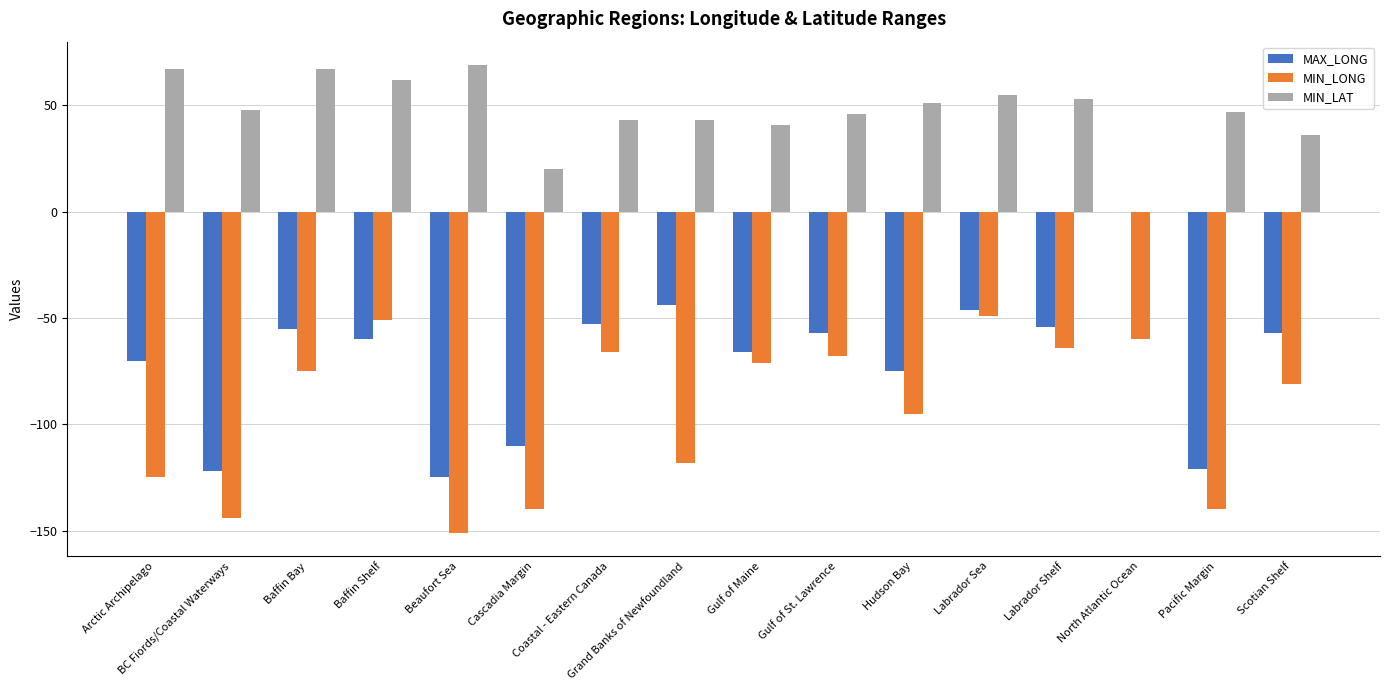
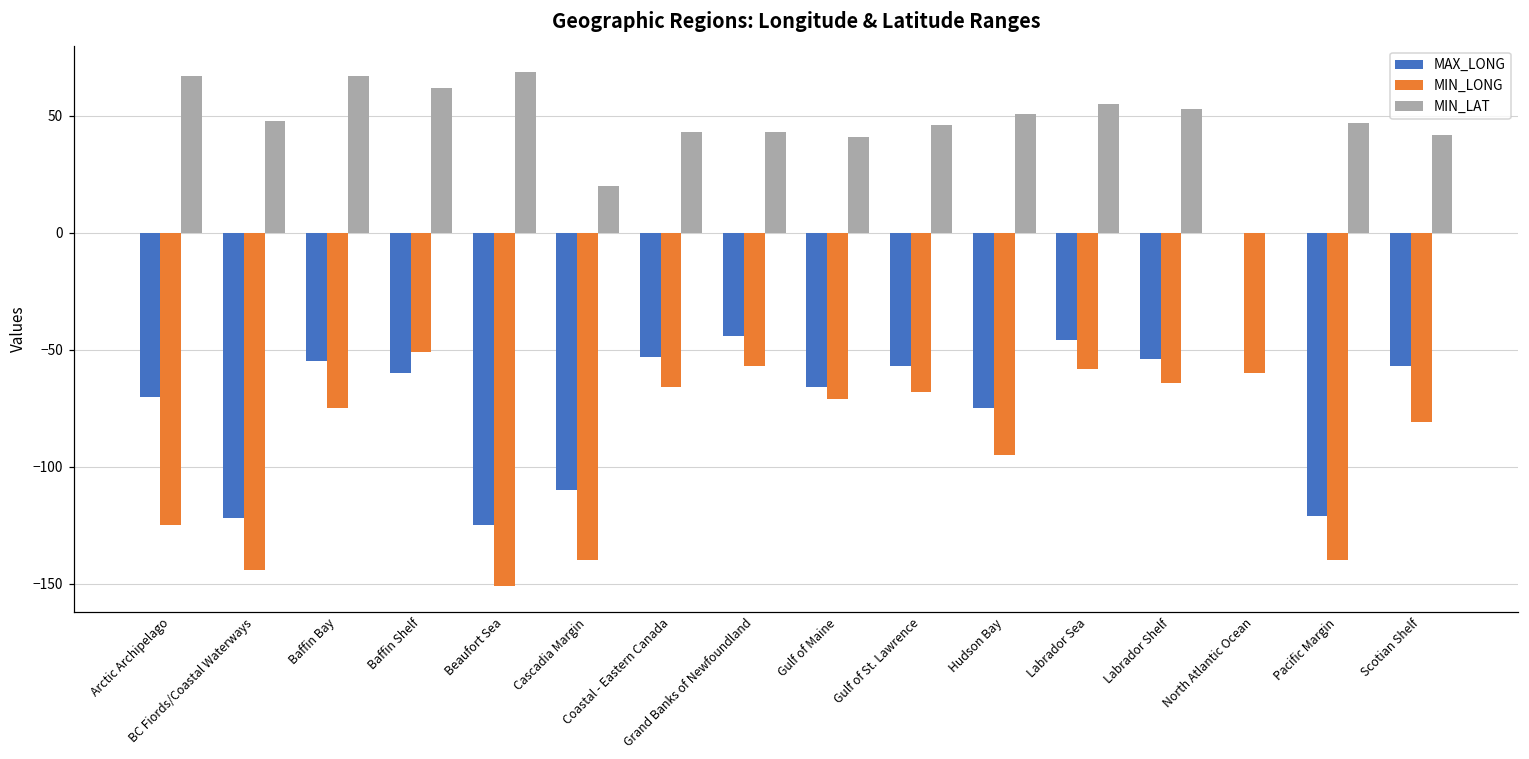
  {
    "MAX_LONG": {
      "Arctic Archipelago": -70,
      "BC Fiords/Coastal Waterways": -122,
      "Baffin Bay": -55,
      "Baffin Shelf": -60,
      "Beaufort Sea": -125,
      "Cascadia Margin": -110,
      "Coastal - Eastern Canada": -53,
      "Grand Banks of Newfoundland": -44,
      "Gulf of Maine": -66,
      "Gulf of St. Lawrence": -57,
      "Hudson Bay": -75,
      "Labrador Sea": -46,
      "Labrador Shelf": -54,
      "North Atlantic Ocean": 0,
      "Pacific Margin": -121,
      "Scotian Shelf": -57
    },
    "MIN_LONG": {
      "Arctic Archipelago": -125,
      "BC Fiords/Coastal Waterways": -144,
      "Baffin Bay": -75,
      "Baffin Shelf": -51,
      "Beaufort Sea": -151,
      "Cascadia Margin": -140,
      "Coastal - Eastern Canada": -66,
-     "Grand Banks of Newfoundland": -118,
+     "Grand Banks of Newfoundland": -57,
      "Gulf of Maine": -71,
      "Gulf of St. Lawrence": -68,
      "Hudson Bay": -95,
-     "Labrador Sea": -49,
+     "Labrador Sea": -58,
      "Labrador Shelf": -64,
      "North Atlantic Ocean": -60,
      "Pacific Margin": -140,
      "Scotian Shelf": -81
    },
    "MIN_LAT": {
      "Arctic Archipelago": 67,
      "BC Fiords/Coastal Waterways": 48,
      "Baffin Bay": 67,
      "Baffin Shelf": 62,
      "Beaufort Sea": 69,
      "Cascadia Margin": 20,
      "Coastal - Eastern Canada": 43,
      "Grand Banks of Newfoundland": 43,
      "Gulf of Maine": 41,
      "Gulf of St. Lawrence": 46,
      "Hudson Bay": 51,
      "Labrador Sea": 55,
      "Labrador Shelf": 53,
      "North Atlantic Ocean": 0,
      "Pacific Margin": 47,
-     "Scotian Shelf": 36
+     "Scotian Shelf": 42
    }
  }
